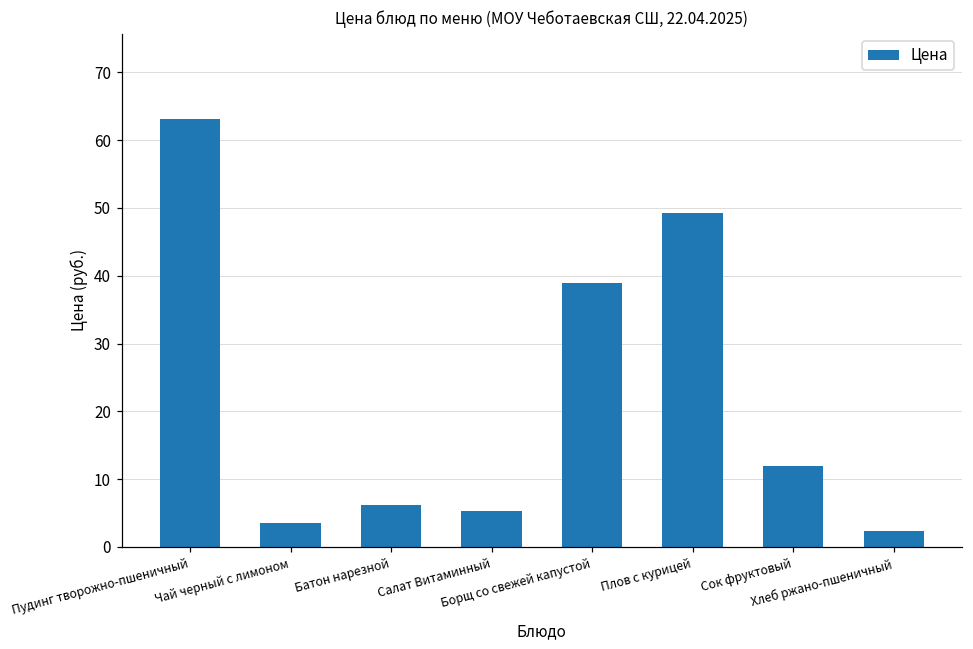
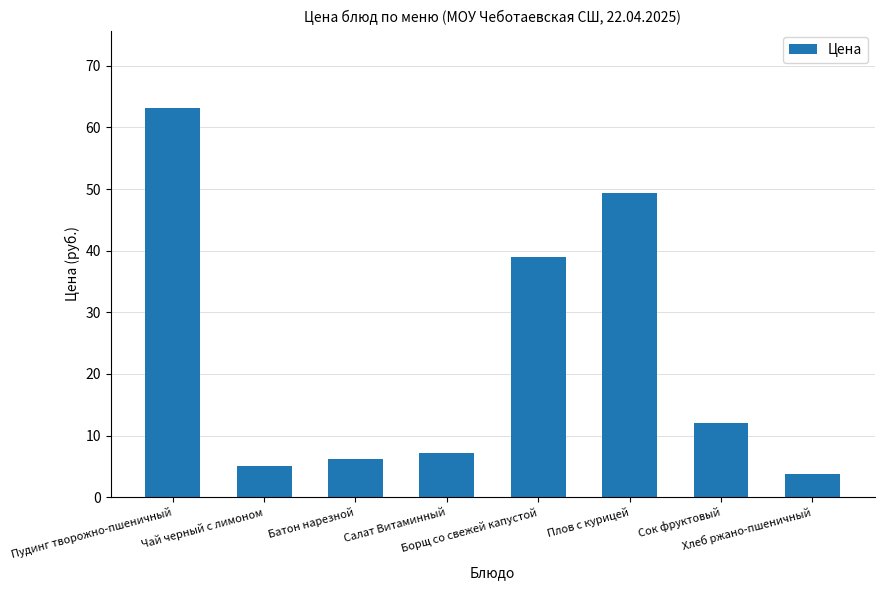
  {
    "Пудинг творожно-пшеничный": 63,
-   "Чай черный с лимоном": 4,
+   "Чай черный с лимоном": 5,
    "Батон нарезной": 6,
-   "Салат Витаминный": 5,
+   "Салат Витаминный": 7,
    "Борщ со свежей капустой": 39,
    "Плов с курицей": 49,
    "Сок фруктовый": 12,
-   "Хлеб ржано-пшеничный": 2
+   "Хлеб ржано-пшеничный": 4
  }
